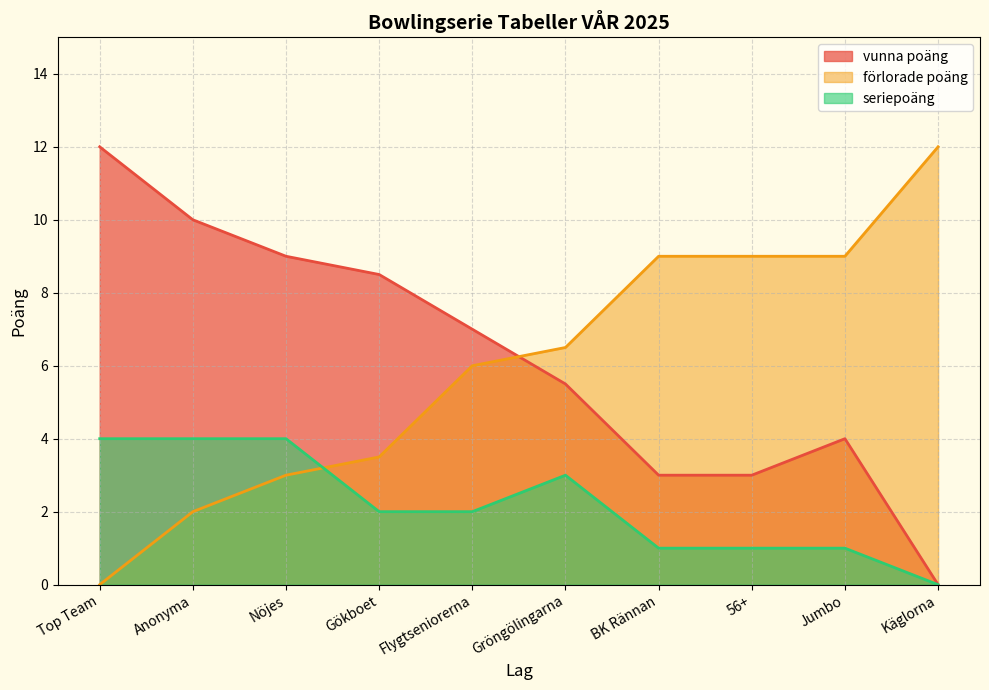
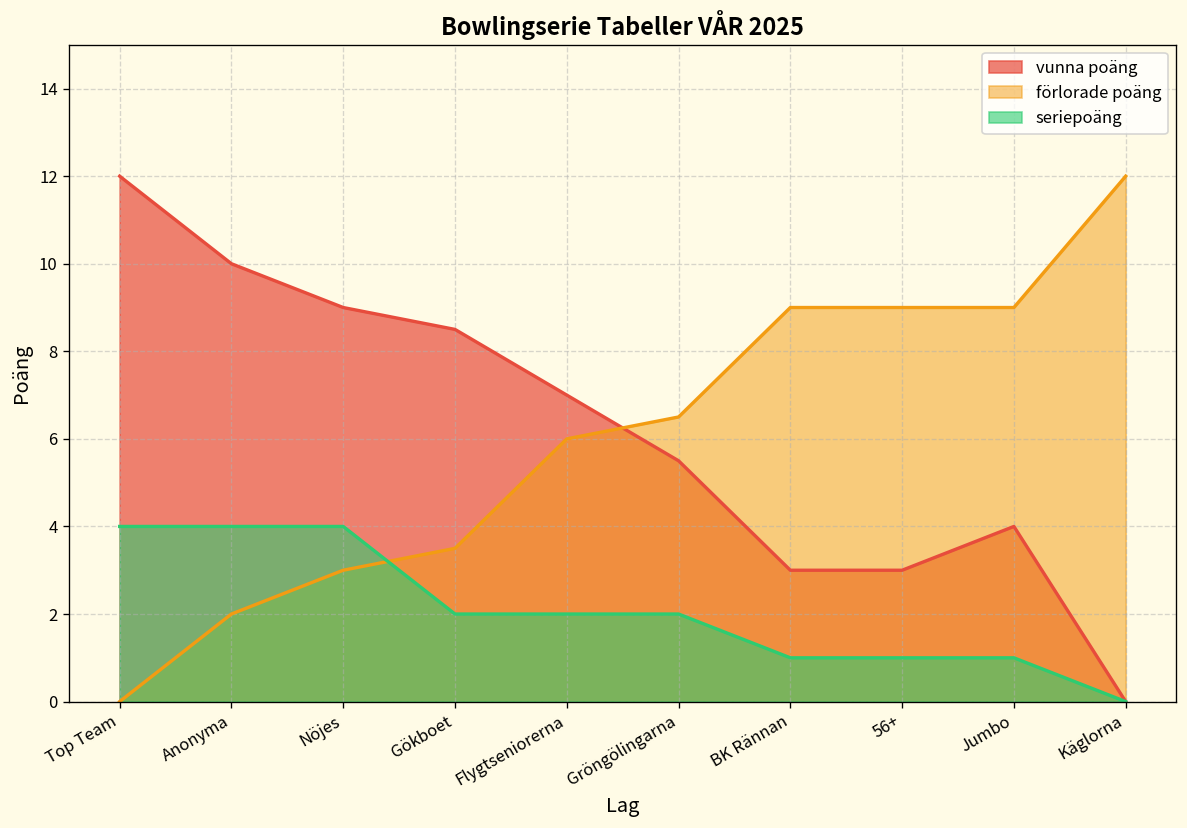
  {
    "vunna poäng": {
      "Top Team": 12,
      "Anonyma": 10,
      "Nöjes": 9,
      "Gökboet": 8.5,
      "Flygtseniorerna": 7,
      "Gröngölingarna": 5.5,
      "BK Rännan": 3,
      "56+": 3,
      "Jumbo": 4
    },
    "förlorade poäng": {
      "Top Team": 0,
      "Anonyma": 2,
      "Nöjes": 3,
      "Gökboet": 3.5,
      "Flygtseniorerna": 6,
      "Gröngölingarna": 6.5,
      "BK Rännan": 9,
      "56+": 9,
      "Jumbo": 9,
      "Käglorna": 12
    },
    "seriepoäng": {
      "Top Team": 4,
      "Anonyma": 4,
      "Nöjes": 4,
      "Gökboet": 2,
      "Flygtseniorerna": 2,
-     "Gröngölingarna": 3,
+     "Gröngölingarna": 2,
      "BK Rännan": 1,
      "56+": 1,
      "Jumbo": 1
    }
  }
